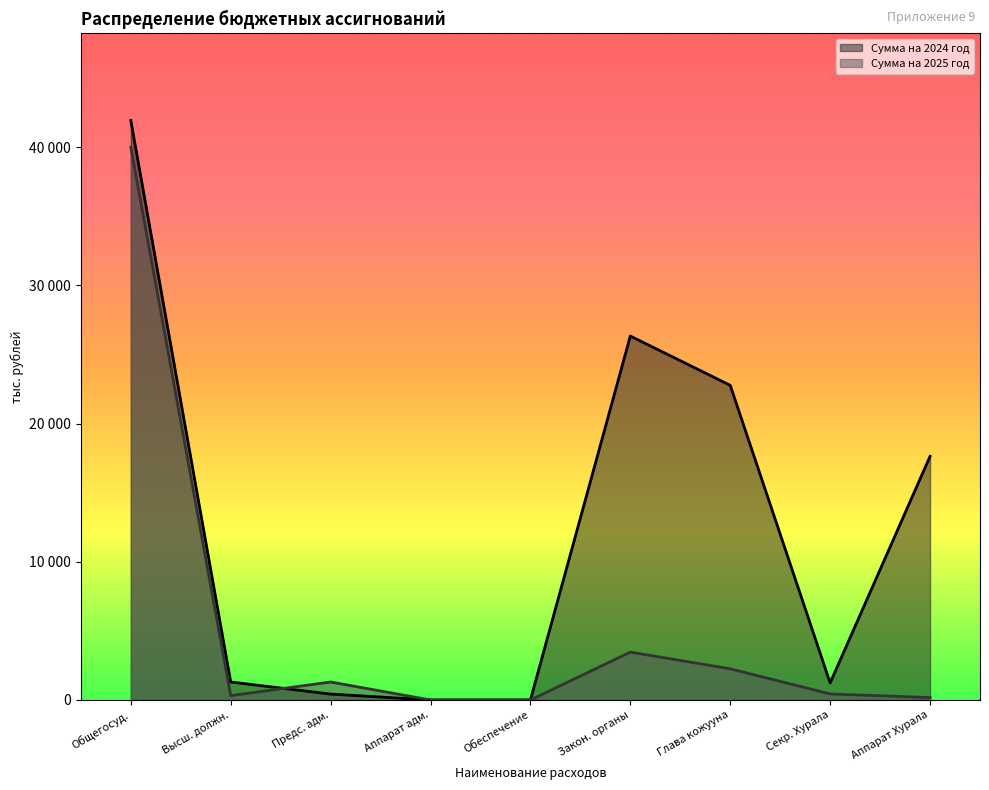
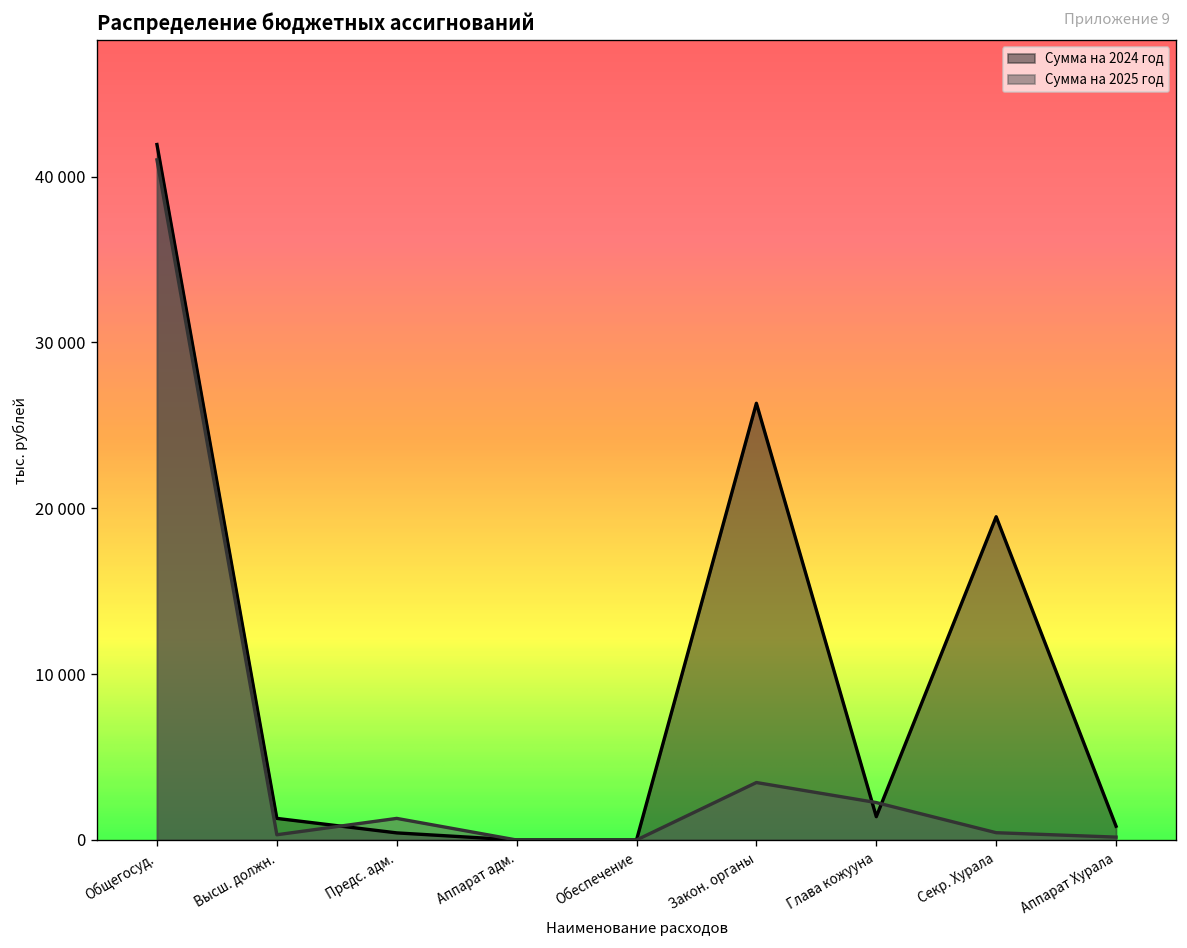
  {
    "Сумма на 2024 год": {
      "Общегосуд.": 41900,
      "Высш. должн.": 1300,
      "Предс. адм.": 400,
      "Закон. органы": 26300,
-     "Глава кожууна": 22800,
-     "Секр. Хурала": 1200,
-     "Аппарат Хурала": 17600
+     "Глава кожууна": 1400,
+     "Секр. Хурала": 19500,
+     "Аппарат Хурала": 800
    },
    "Сумма на 2025 год": {
-     "Общегосуд.": 40000,
+     "Общегосуд.": 41000,
      "Высш. должн.": 300,
      "Предс. адм.": 1300,
      "Закон. органы": 3500,
      "Глава кожууна": 2300,
      "Секр. Хурала": 400,
      "Аппарат Хурала": 200
    }
  }
